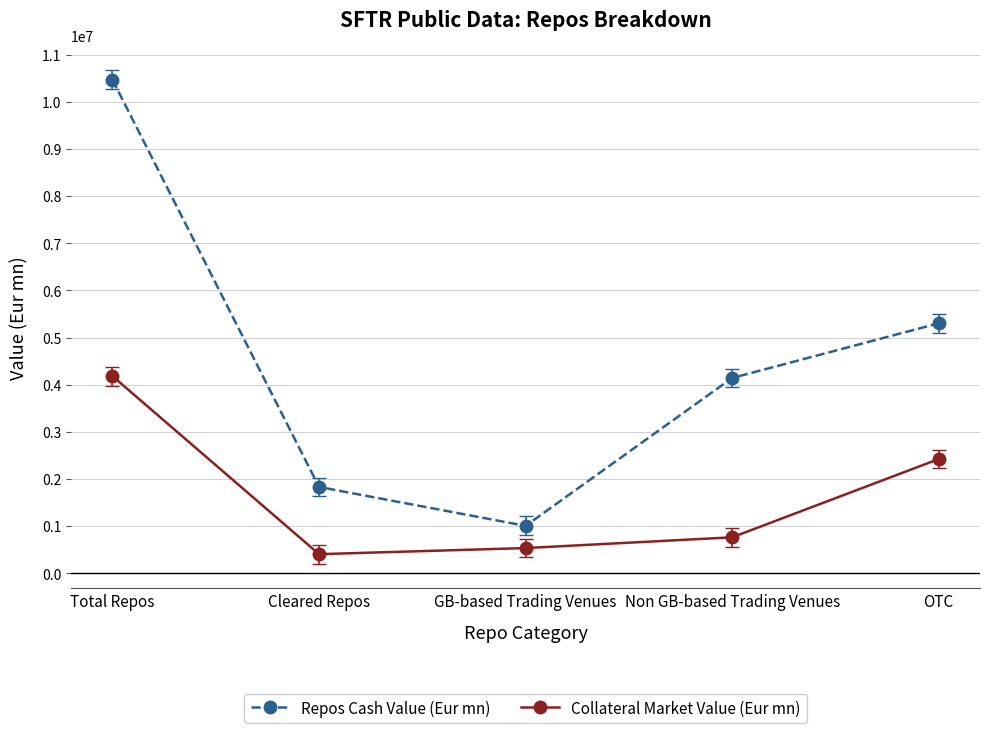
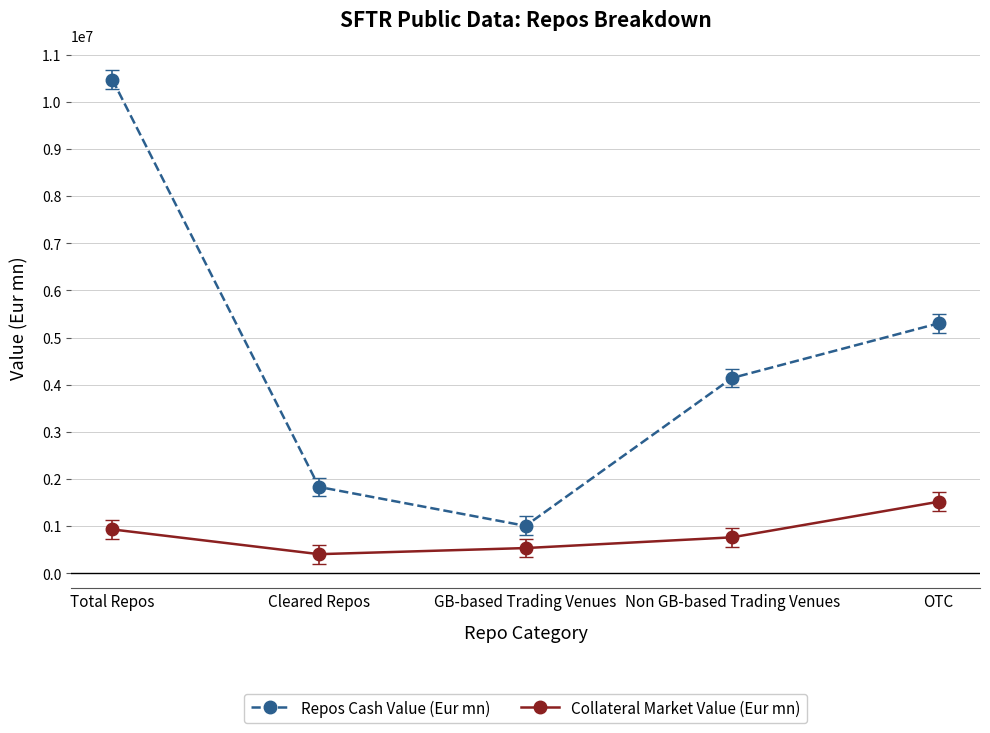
  {
    "Collateral Market Value (Eur mn)": {
-     "Total Repos": 4200000,
+     "Total Repos": 900000,
      "Cleared Repos": 400000,
      "GB-based Trading Venues": 500000,
      "Non GB-based Trading Venues": 800000,
-     "OTC": 2400000
+     "OTC": 1500000
    }
  }
